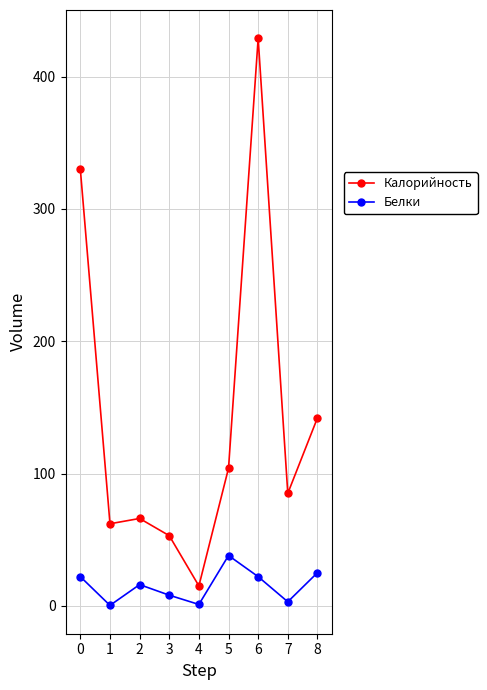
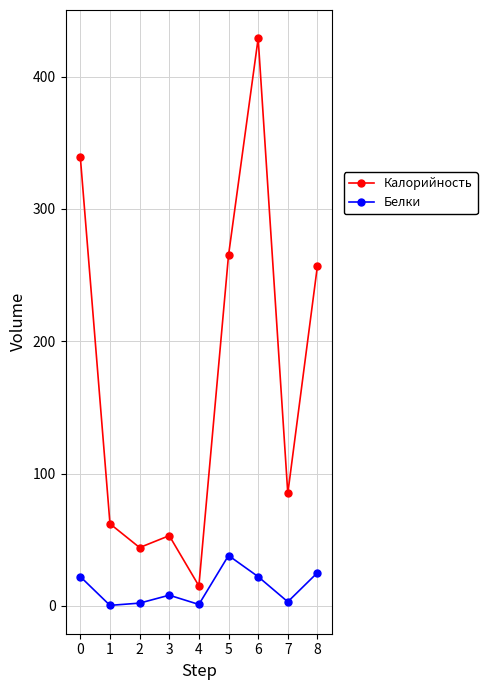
  {
    "Калорийность": {
-     "0": 330,
+     "0": 339,
      "1": 62,
-     "2": 66,
+     "2": 44,
      "3": 53,
      "4": 15,
-     "5": 104,
+     "5": 265,
      "6": 429,
      "7": 85,
-     "8": 142
+     "8": 257
    },
    "Белки": {
      "0": 22,
      "1": 0,
-     "2": 16,
+     "2": 2,
      "3": 8,
      "4": 1,
      "5": 38,
      "6": 22,
      "7": 3,
      "8": 25
    }
  }
